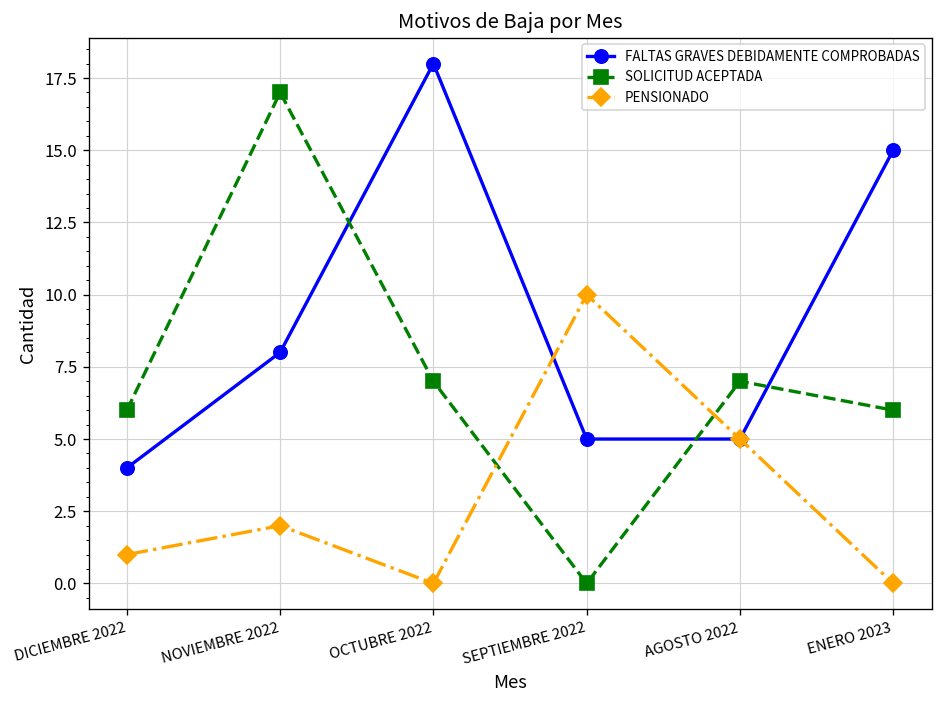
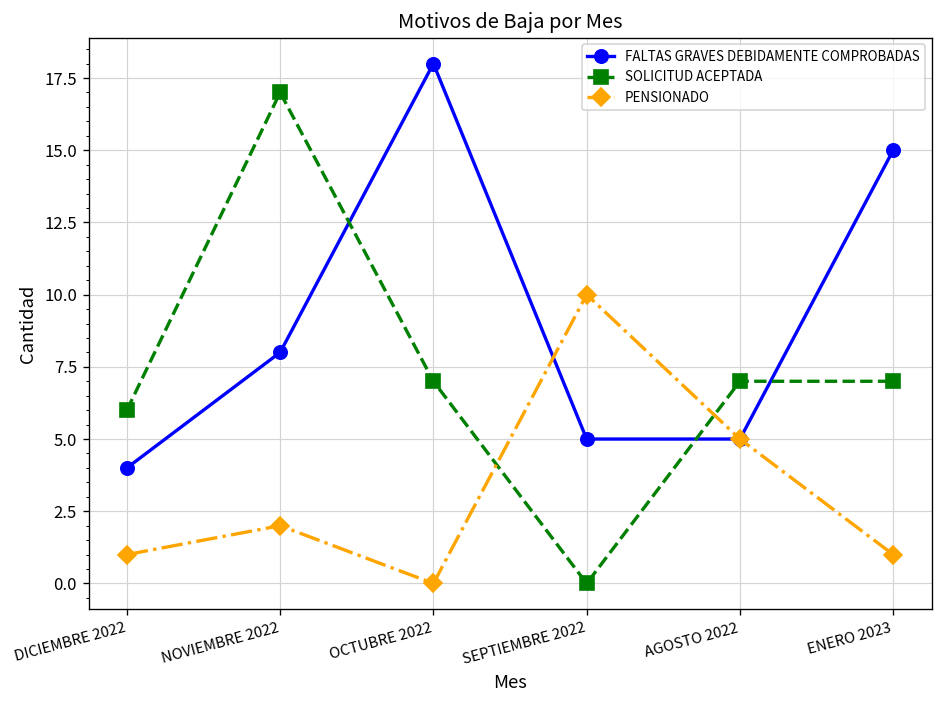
  {
    "FALTAS GRAVES DEBIDAMENTE COMPROBADAS": {
      "DICIEMBRE 2022": 4,
      "NOVIEMBRE 2022": 8,
      "OCTUBRE 2022": 18,
      "SEPTIEMBRE 2022": 5,
      "ENERO 2023": 15
    },
    "SOLICITUD ACEPTADA": {
      "DICIEMBRE 2022": 6,
      "NOVIEMBRE 2022": 17,
      "OCTUBRE 2022": 7,
      "SEPTIEMBRE 2022": 0,
      "AGOSTO 2022": 7,
-     "ENERO 2023": 6
+     "ENERO 2023": 7
    },
    "PENSIONADO": {
      "DICIEMBRE 2022": 1,
      "NOVIEMBRE 2022": 2,
      "OCTUBRE 2022": 0,
      "SEPTIEMBRE 2022": 10,
-     "ENERO 2023": 0
+     "ENERO 2023": 1
    }
  }
